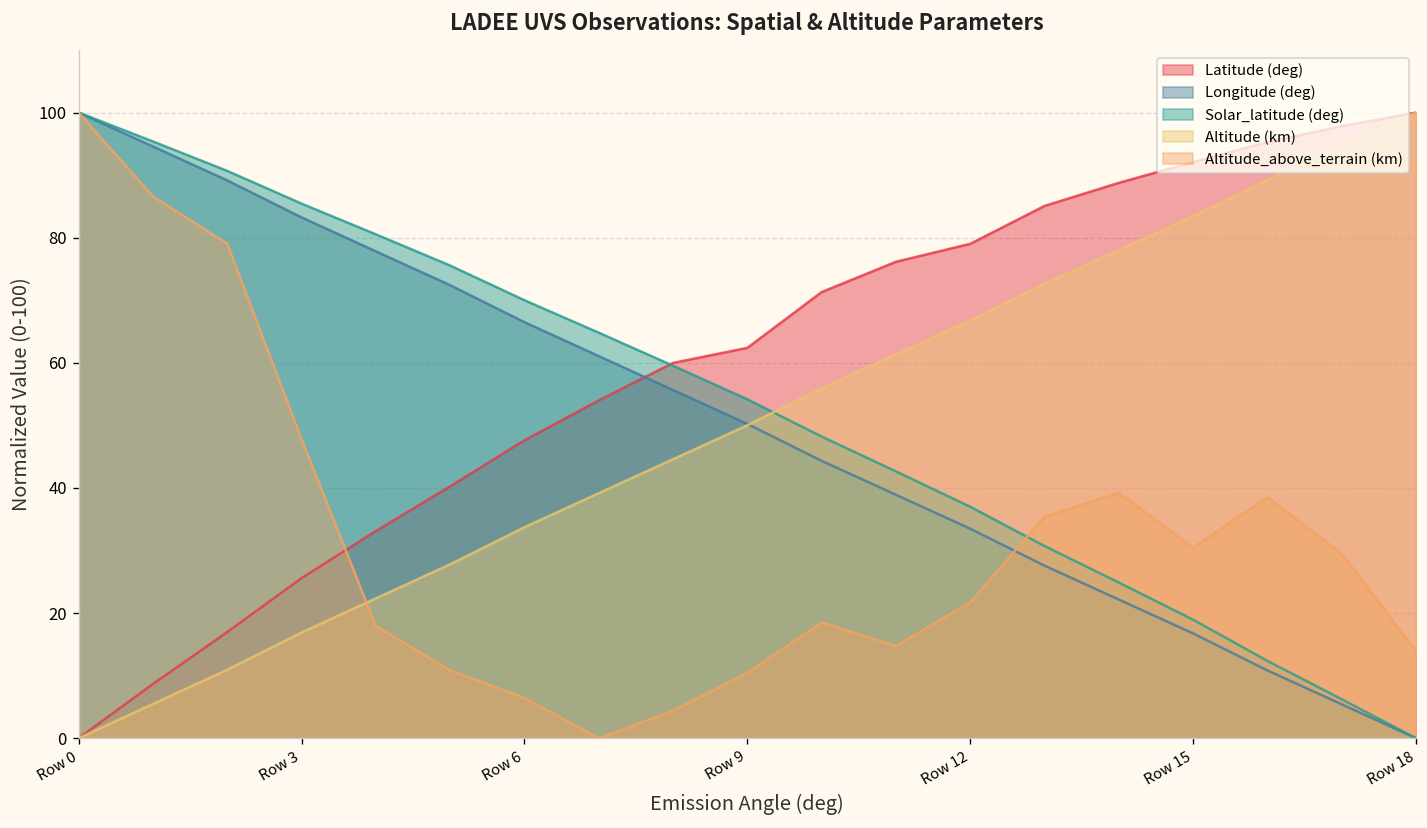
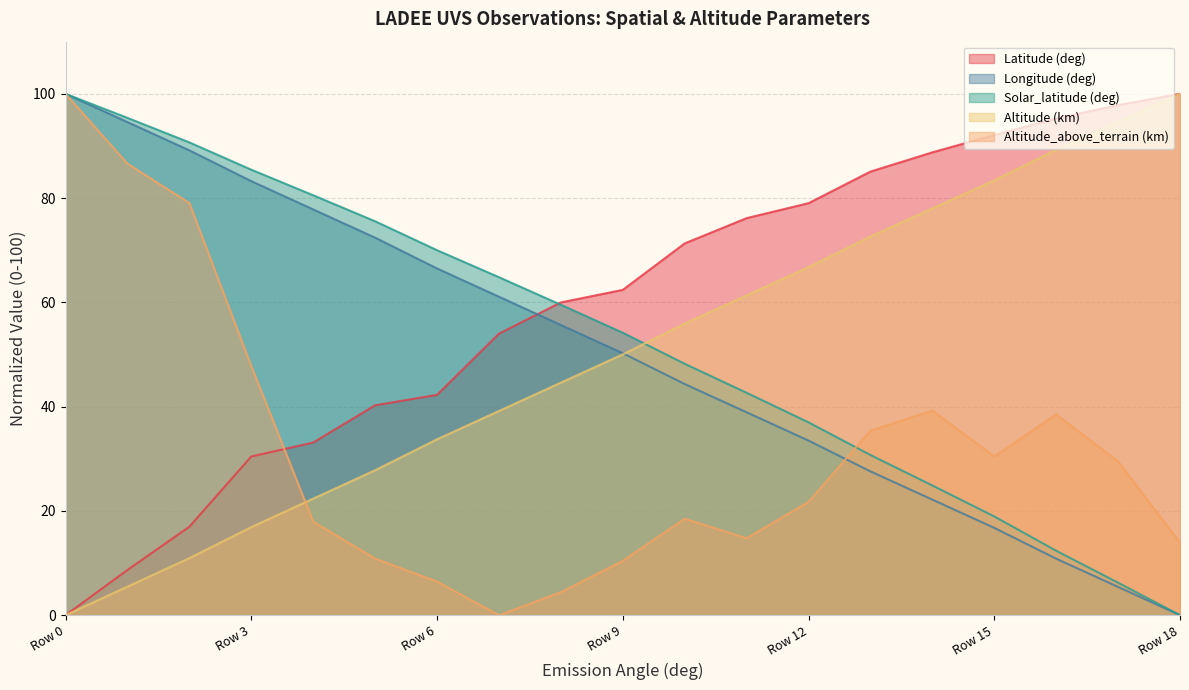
  {
    "Latitude (deg)": {
-     "Row 3": 26,
-     "Row 6": 48,
+     "Row 3": 30,
+     "Row 6": 42,
      "Row 9": 62,
      "Row 12": 79
    }
  }
